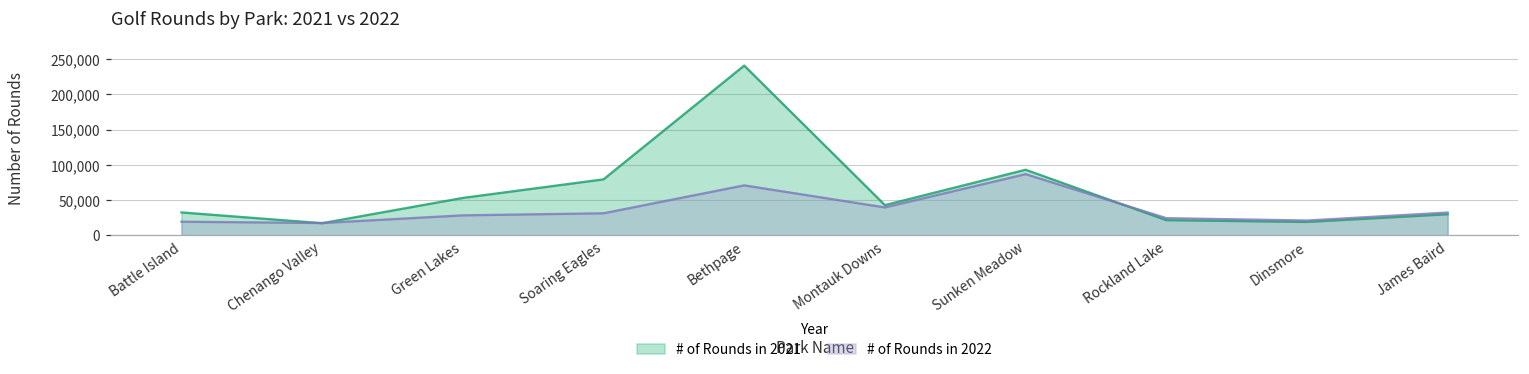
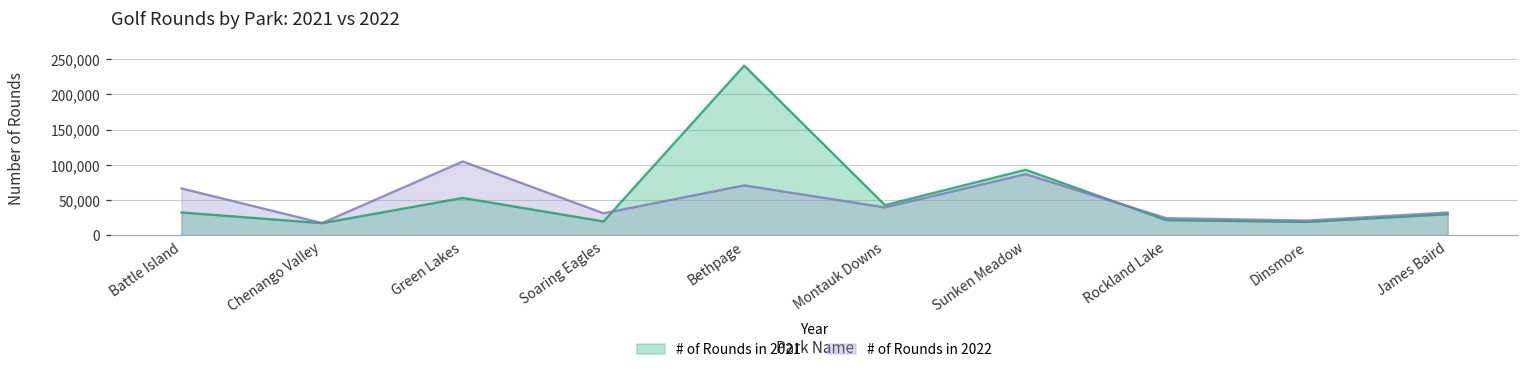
  {
    "# of Rounds in 2021": {
      "Battle Island": "30,000",
      "Green Lakes": "50,000",
-     "Soaring Eagles": "80,000",
+     "Soaring Eagles": "20,000",
      "Bethpage": "240,000",
      "Sunken Meadow": "90,000"
    },
    "# of Rounds in 2022": {
-     "Battle Island": "20,000",
-     "Green Lakes": "30,000",
+     "Battle Island": "70,000",
+     "Green Lakes": "100,000",
      "Soaring Eagles": "30,000",
      "Bethpage": "70,000",
      "Sunken Meadow": "90,000"
    }
  }
